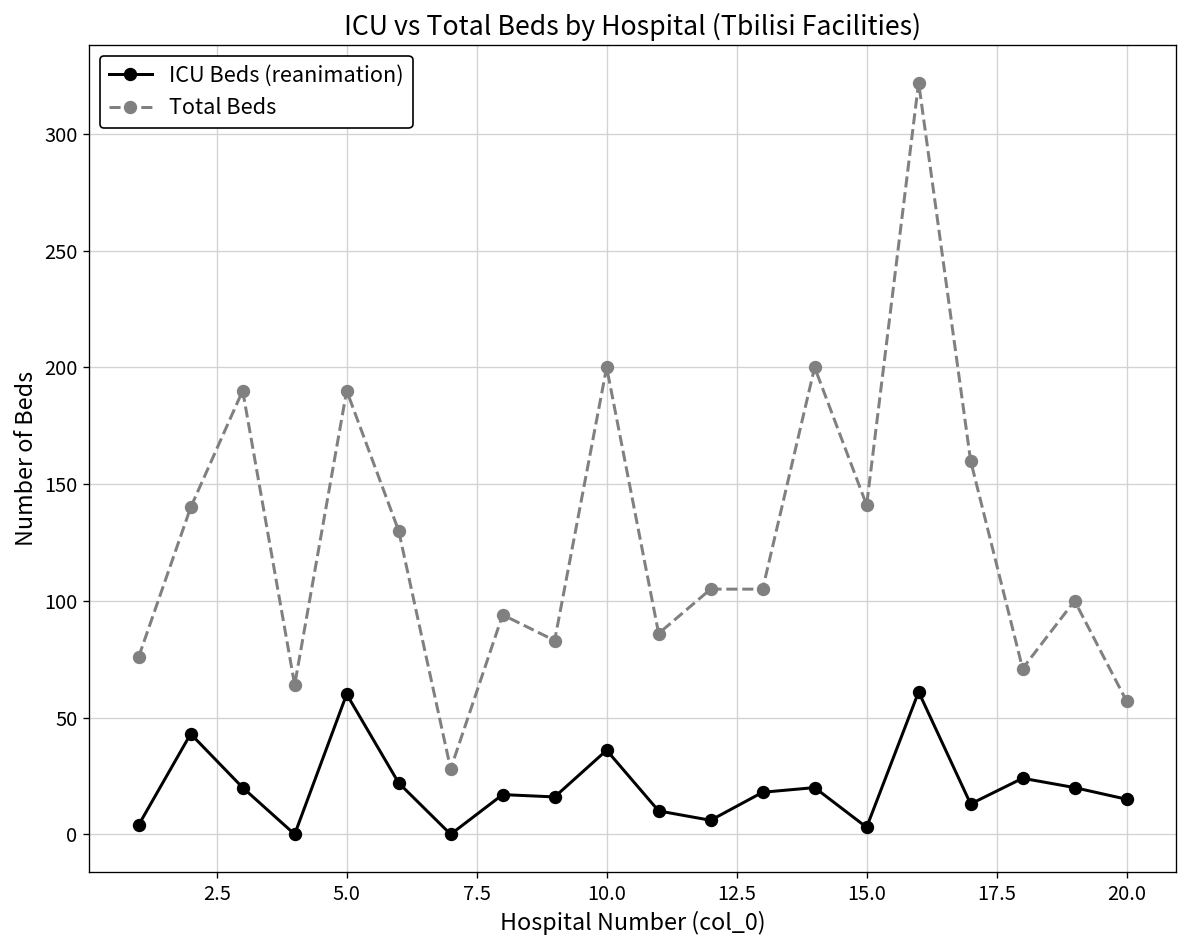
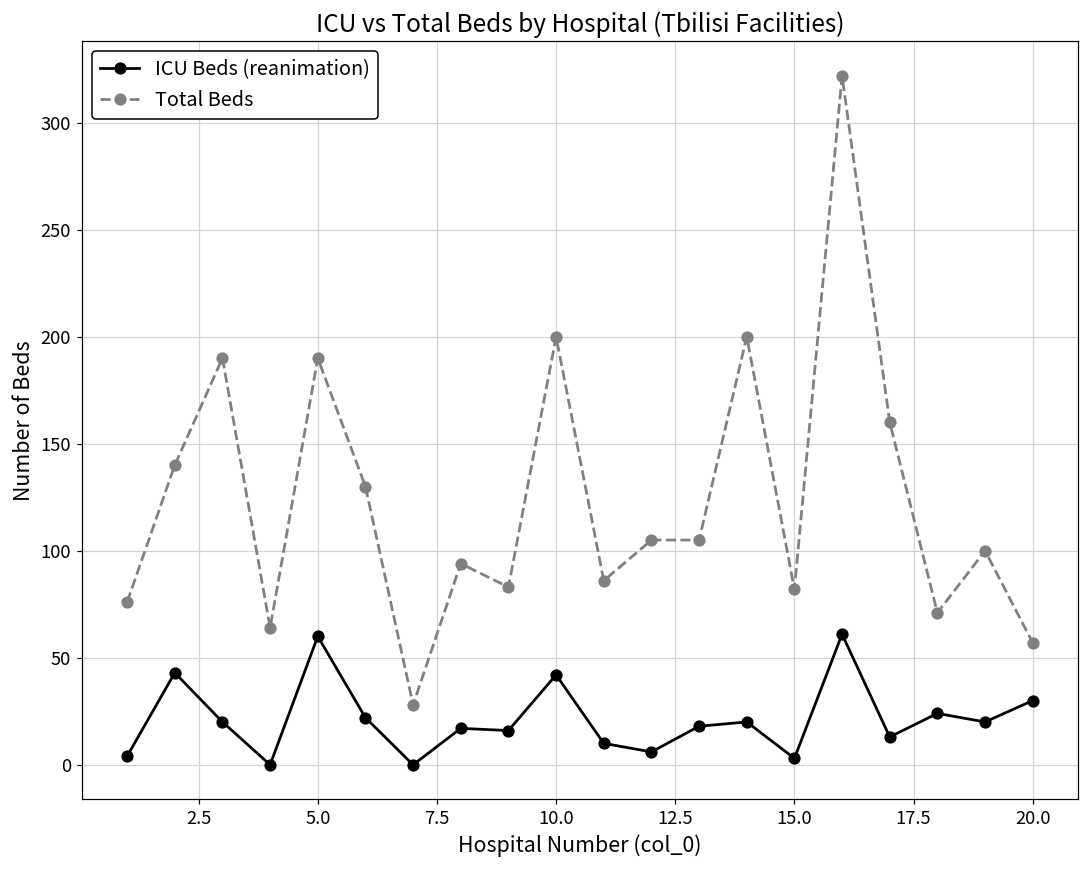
  {
    "ICU Beds (reanimation)": {
      "5.0": 60,
-     "10.0": 36,
+     "10.0": 42,
      "15.0": 3,
-     "20.0": 15
+     "20.0": 30
    },
    "Total Beds": {
      "5.0": 190,
      "10.0": 200,
-     "15.0": 141,
+     "15.0": 82,
      "20.0": 57
    }
  }
